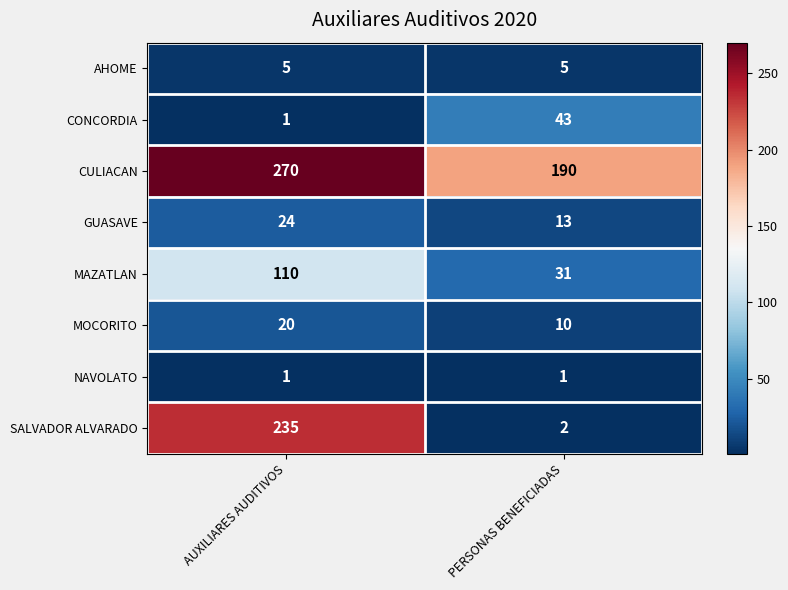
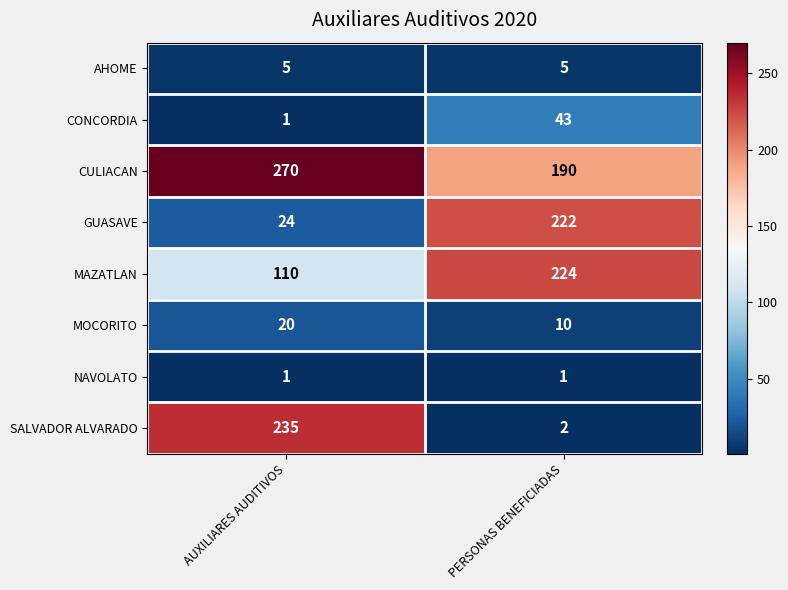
  {
    "AHOME": {
      "AUXILIARES AUDITIVOS": 5,
      "PERSONAS BENEFICIADAS": 5
    },
    "CONCORDIA": {
      "AUXILIARES AUDITIVOS": 1,
      "PERSONAS BENEFICIADAS": 43
    },
    "CULIACAN": {
      "AUXILIARES AUDITIVOS": 270,
      "PERSONAS BENEFICIADAS": 190
    },
    "GUASAVE": {
      "AUXILIARES AUDITIVOS": 24,
-     "PERSONAS BENEFICIADAS": 13
+     "PERSONAS BENEFICIADAS": 222
    },
    "MAZATLAN": {
      "AUXILIARES AUDITIVOS": 110,
-     "PERSONAS BENEFICIADAS": 31
+     "PERSONAS BENEFICIADAS": 224
    },
    "MOCORITO": {
      "AUXILIARES AUDITIVOS": 20,
      "PERSONAS BENEFICIADAS": 10
    },
    "NAVOLATO": {
      "AUXILIARES AUDITIVOS": 1,
      "PERSONAS BENEFICIADAS": 1
    },
    "SALVADOR ALVARADO": {
      "AUXILIARES AUDITIVOS": 235,
      "PERSONAS BENEFICIADAS": 2
    }
  }
